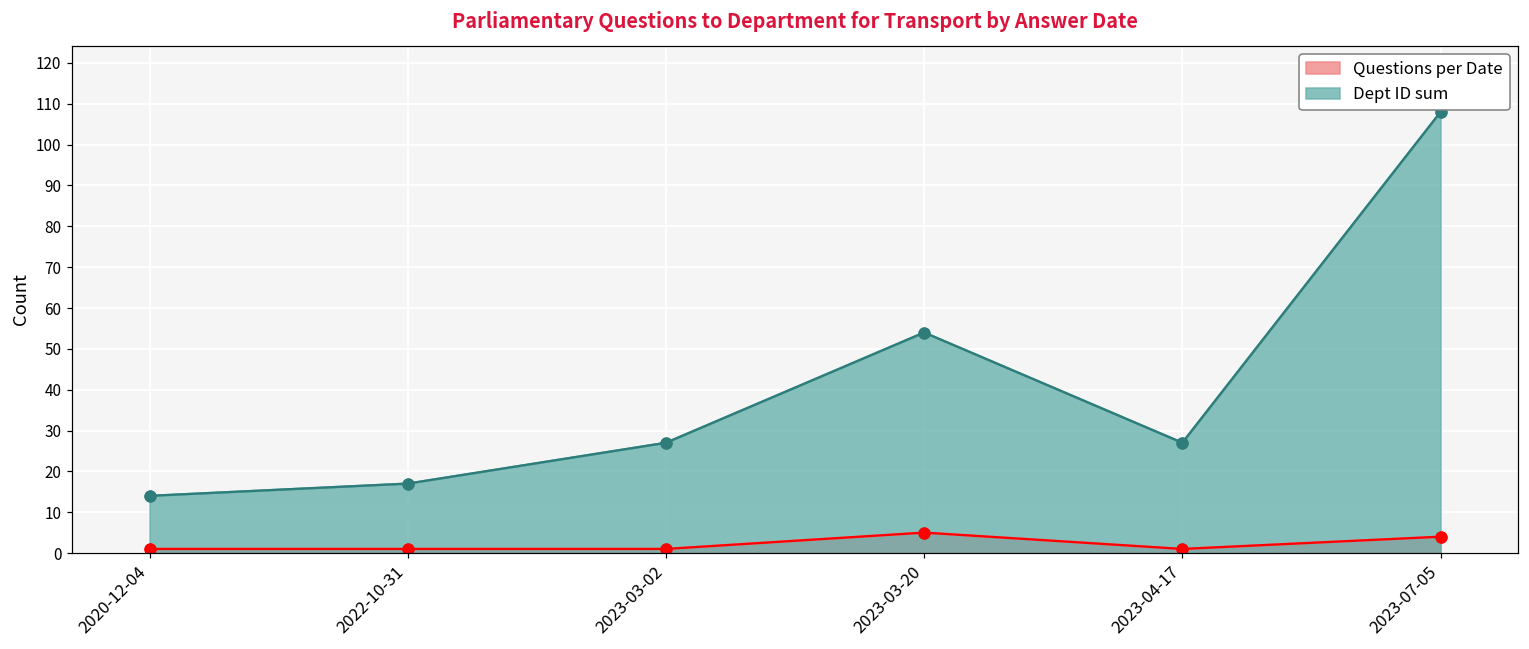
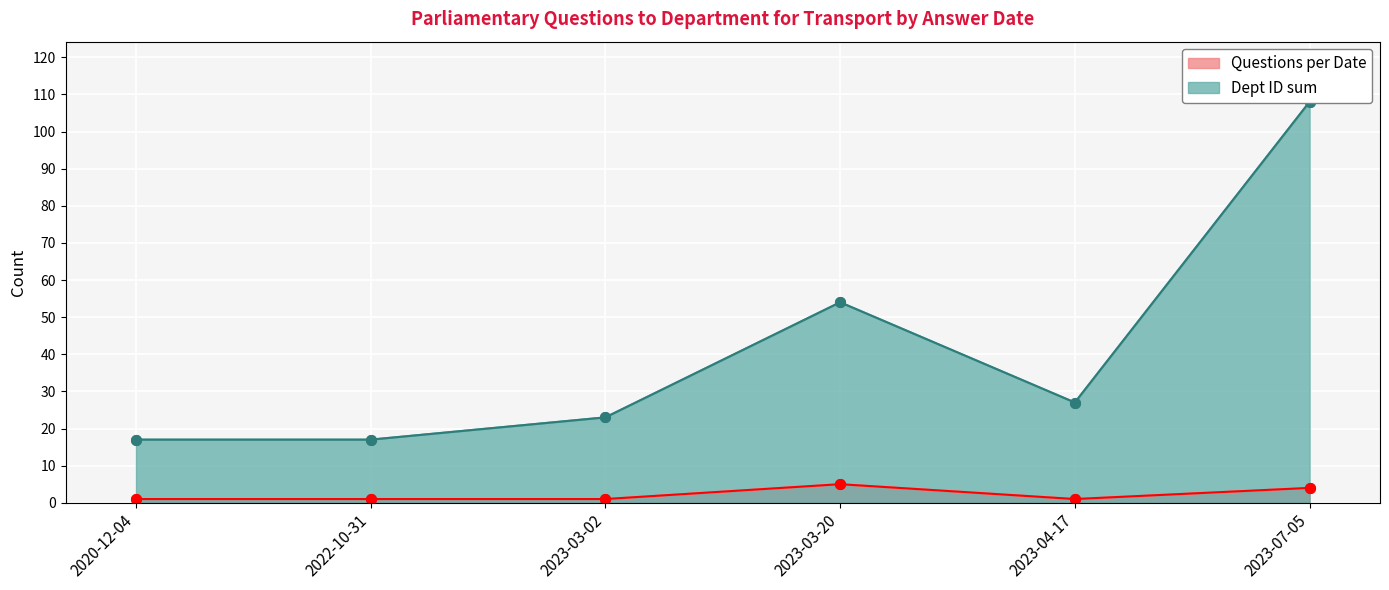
  {
    "Questions per Date": {
      "2020-12-04": 1,
      "2022-10-31": 1,
      "2023-03-02": 1,
      "2023-03-20": 5,
      "2023-04-17": 1,
      "2023-07-05": 4
    },
    "Dept ID sum": {
-     "2020-12-04": 14,
+     "2020-12-04": 17,
      "2022-10-31": 17,
-     "2023-03-02": 27,
+     "2023-03-02": 23,
      "2023-03-20": 54,
      "2023-04-17": 27
    }
  }
